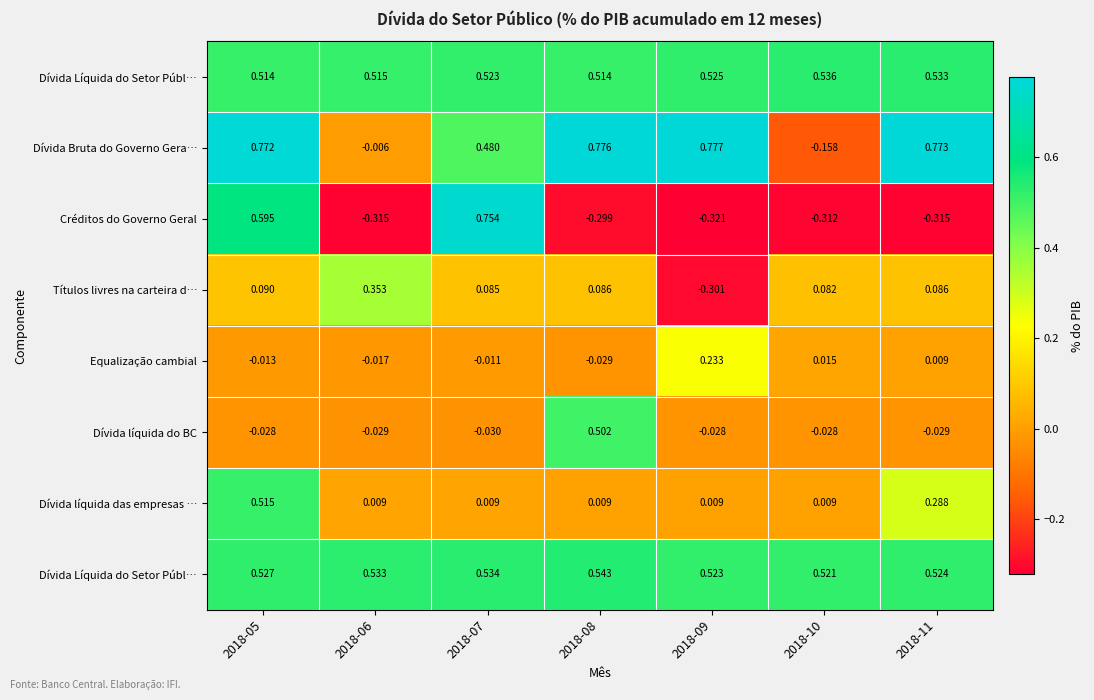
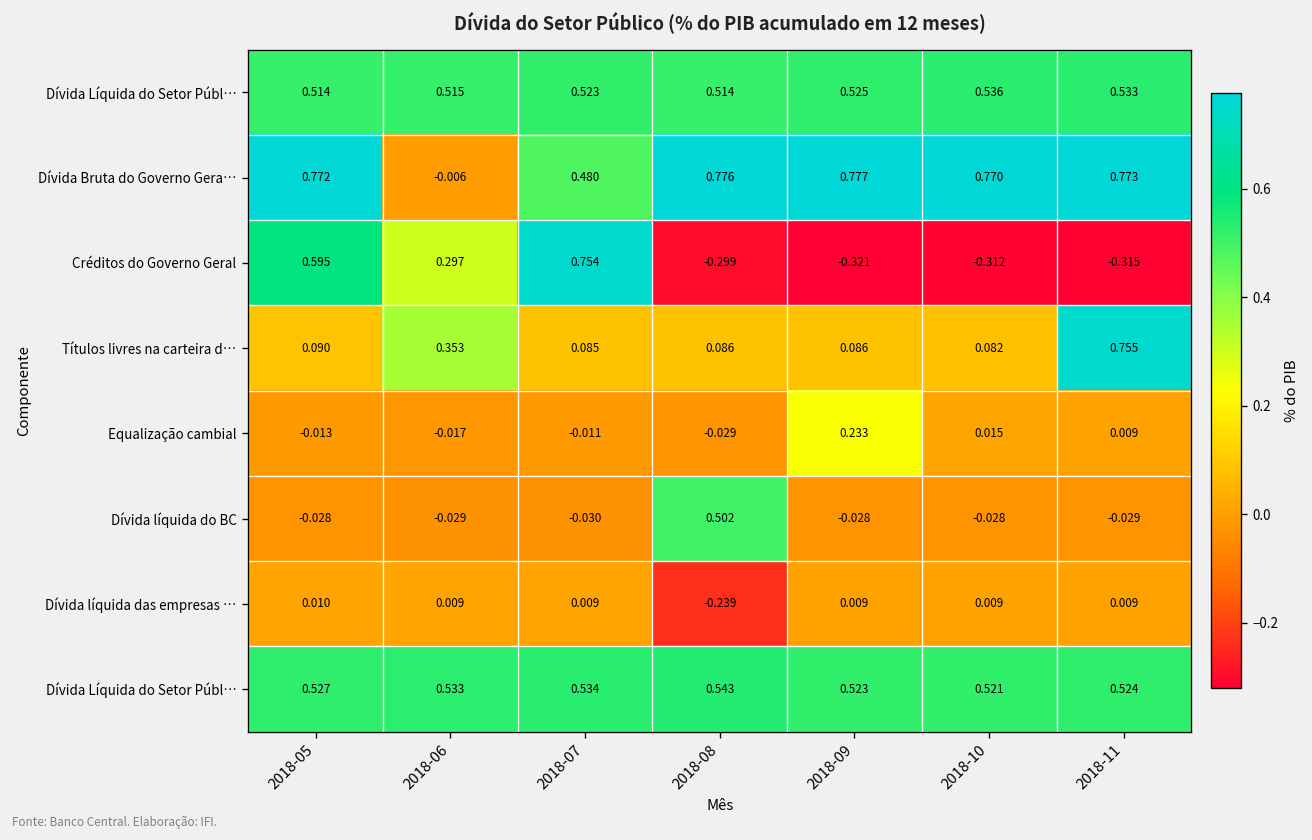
  {
    "Dívida Bruta do Governo Gera…": {
      "2018-05": 0.772,
      "2018-06": -0.006,
      "2018-07": 0.480,
      "2018-08": 0.776,
      "2018-09": 0.777,
-     "2018-10": -0.158,
+     "2018-10": 0.770,
      "2018-11": 0.773
    },
    "Créditos do Governo Geral": {
      "2018-05": 0.595,
-     "2018-06": -0.315,
+     "2018-06": 0.297,
      "2018-07": 0.754,
      "2018-08": -0.299,
      "2018-09": -0.321,
      "2018-10": -0.312,
      "2018-11": -0.315
    },
    "Títulos livres na carteira d…": {
      "2018-05": 0.090,
      "2018-06": 0.353,
      "2018-07": 0.085,
      "2018-08": 0.086,
-     "2018-09": -0.301,
+     "2018-09": 0.086,
      "2018-10": 0.082,
-     "2018-11": 0.086
+     "2018-11": 0.755
    },
    "Equalização cambial": {
      "2018-05": -0.013,
      "2018-06": -0.017,
      "2018-07": -0.011,
      "2018-08": -0.029,
      "2018-09": 0.233,
      "2018-10": 0.015,
      "2018-11": 0.009
    },
    "Dívida líquida do BC": {
      "2018-05": -0.028,
      "2018-06": -0.029,
      "2018-07": -0.030,
      "2018-08": 0.502,
      "2018-09": -0.028,
      "2018-10": -0.028,
      "2018-11": -0.029
    },
    "Dívida líquida das empresas …": {
-     "2018-05": 0.515,
+     "2018-05": 0.010,
      "2018-06": 0.009,
      "2018-07": 0.009,
-     "2018-08": 0.009,
+     "2018-08": -0.239,
      "2018-09": 0.009,
      "2018-10": 0.009,
-     "2018-11": 0.288
+     "2018-11": 0.009
    }
  }
